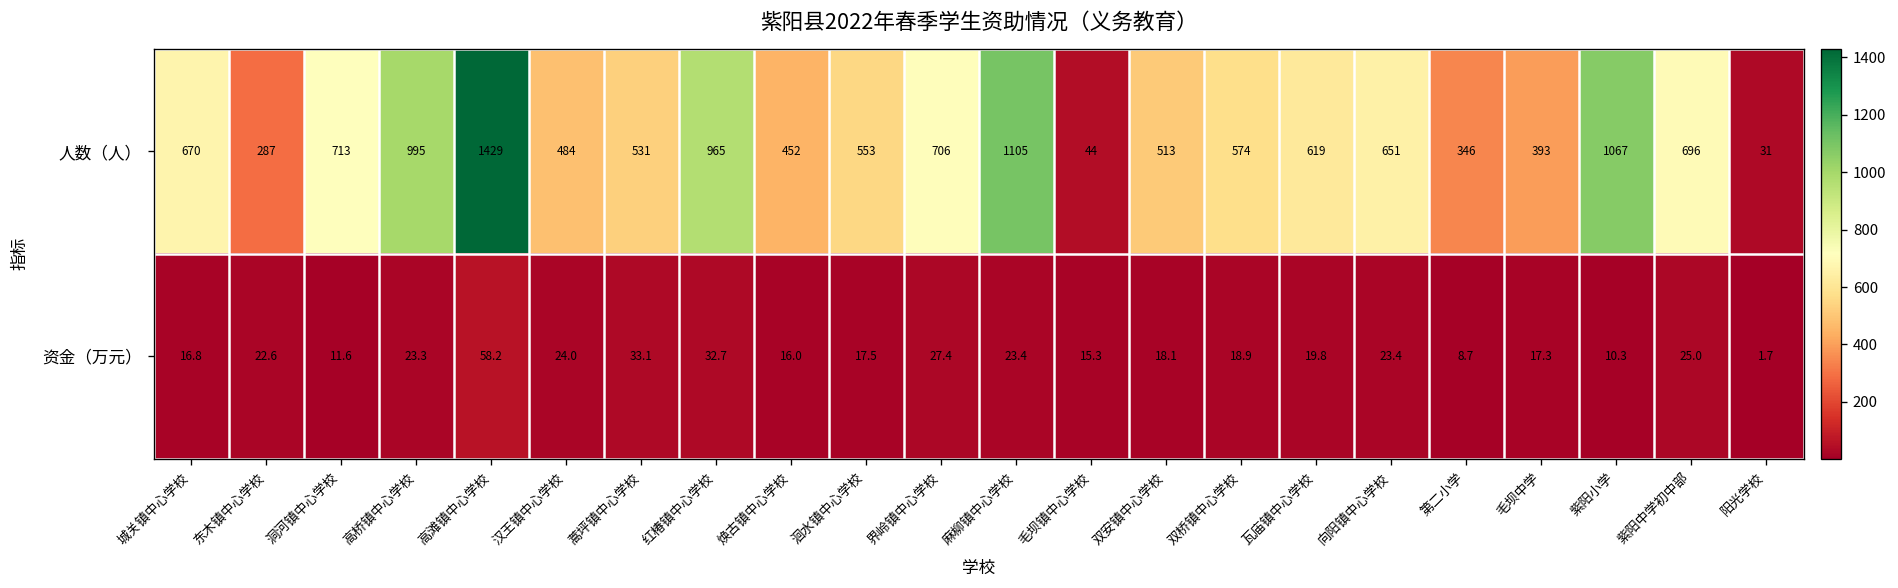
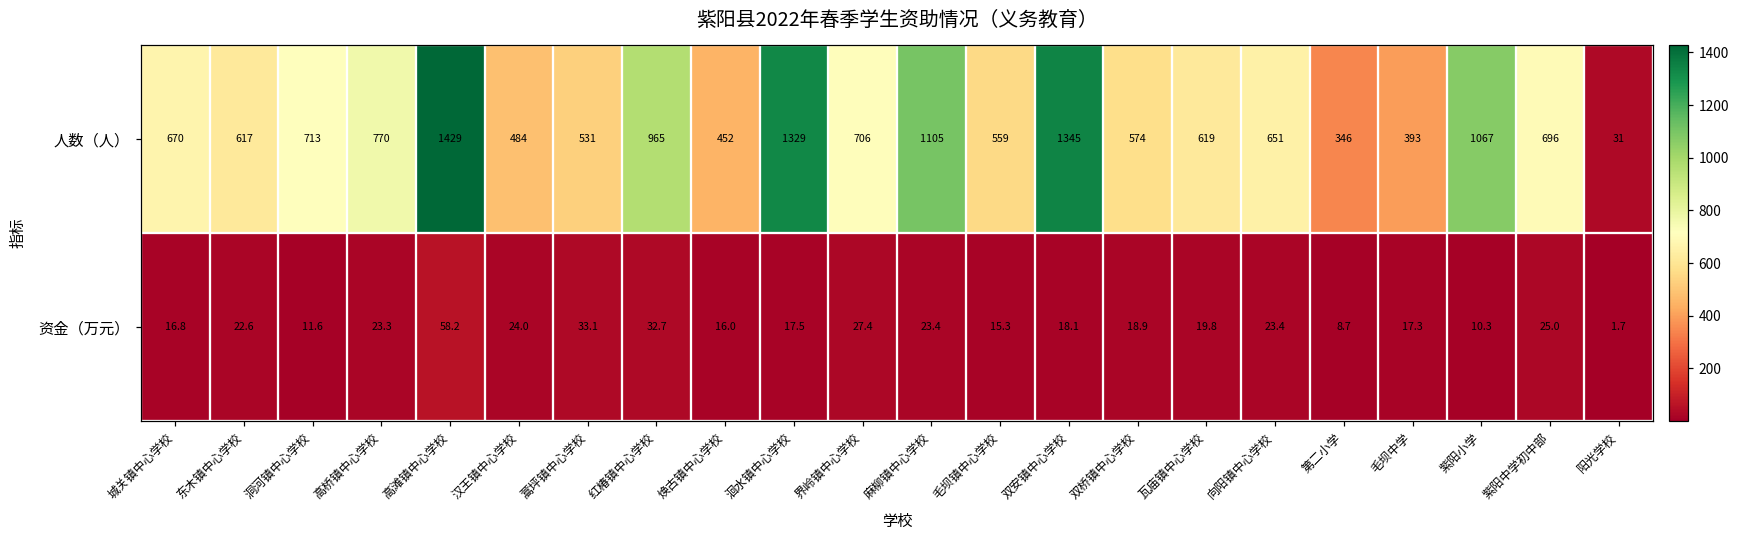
  {
    "人数（人）": {
      "城关镇中心学校": 670,
-     "东木镇中心学校": 287,
+     "东木镇中心学校": 617,
      "洞河镇中心学校": 713,
-     "高桥镇中心学校": 995,
+     "高桥镇中心学校": 770,
      "高滩镇中心学校": 1429,
      "汉王镇中心学校": 484,
      "蒿坪镇中心学校": 531,
      "红椿镇中心学校": 965,
      "焕古镇中心学校": 452,
-     "洄水镇中心学校": 553,
+     "洄水镇中心学校": 1329,
      "界岭镇中心学校": 706,
      "麻柳镇中心学校": 1105,
-     "毛坝镇中心学校": 44,
-     "双安镇中心学校": 513,
+     "毛坝镇中心学校": 559,
+     "双安镇中心学校": 1345,
      "双桥镇中心学校": 574,
      "瓦庙镇中心学校": 619,
      "向阳镇中心学校": 651,
      "第二小学": 346,
      "毛坝中学": 393,
      "紫阳小学": 1067,
      "紫阳中学初中部": 696,
      "阳光学校": 31
    },
    "资金（万元）": {
      "城关镇中心学校": 16.8,
      "东木镇中心学校": 22.6,
      "洞河镇中心学校": 11.6,
      "高桥镇中心学校": 23.3,
      "高滩镇中心学校": 58.2,
      "汉王镇中心学校": 24.0,
      "蒿坪镇中心学校": 33.1,
      "红椿镇中心学校": 32.7,
      "焕古镇中心学校": 16.0,
      "洄水镇中心学校": 17.5,
      "界岭镇中心学校": 27.4,
      "麻柳镇中心学校": 23.4,
      "毛坝镇中心学校": 15.3,
      "双安镇中心学校": 18.1,
      "双桥镇中心学校": 18.9,
      "瓦庙镇中心学校": 19.8,
      "向阳镇中心学校": 23.4,
      "第二小学": 8.7,
      "毛坝中学": 17.3,
      "紫阳小学": 10.3,
      "紫阳中学初中部": 25.0,
      "阳光学校": 1.7
    }
  }
